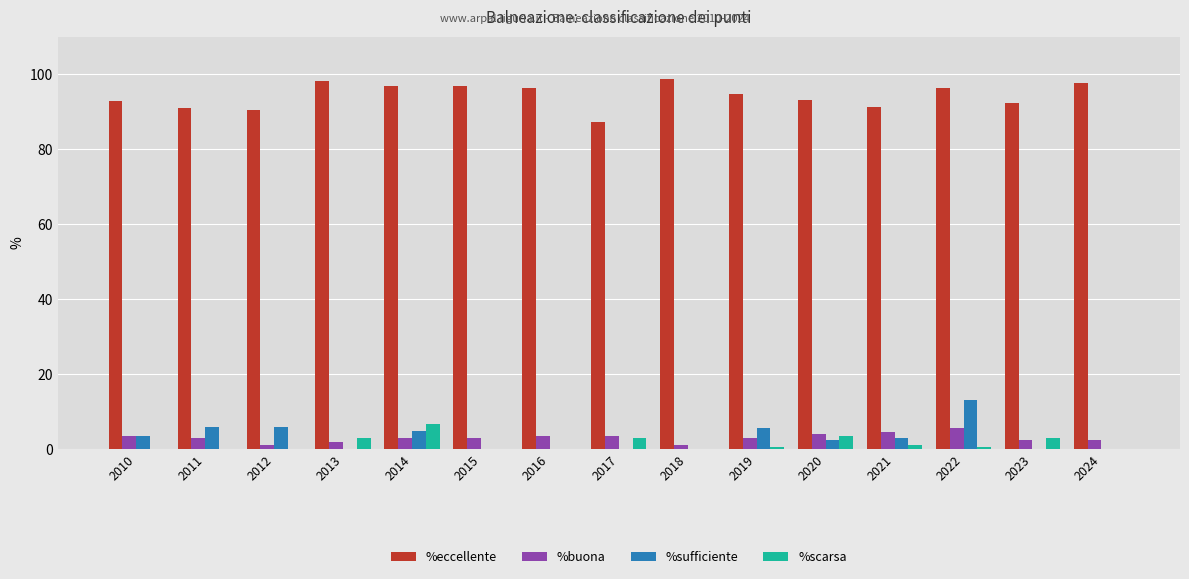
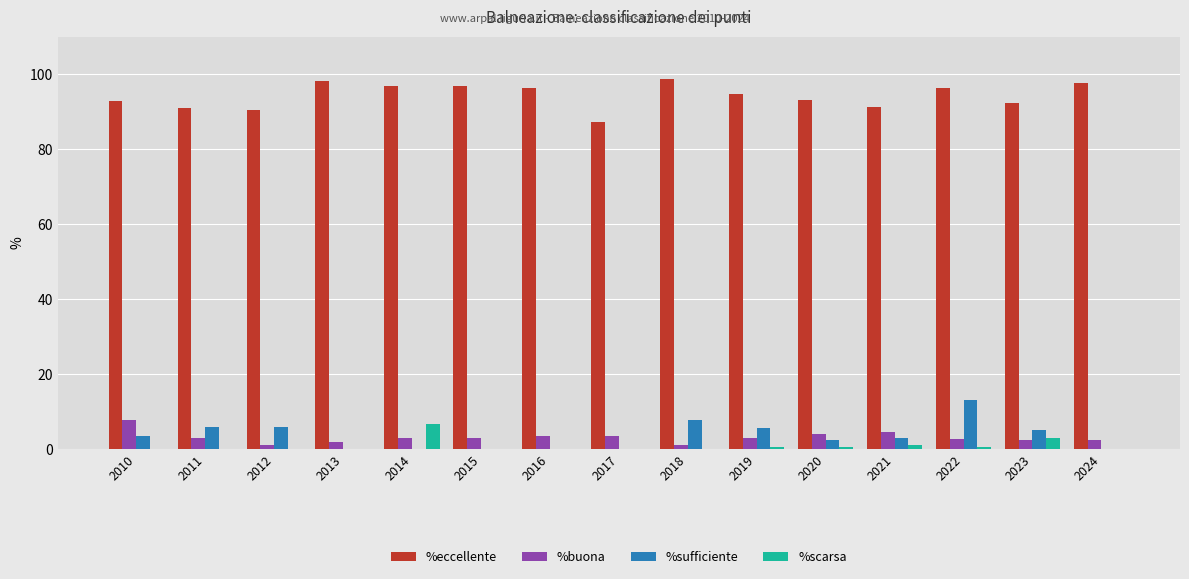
  {
    "%eccellente": {
      "2010": 93,
      "2011": 91,
      "2012": 90,
      "2013": 98,
      "2014": 97,
      "2015": 97,
      "2016": 96,
      "2017": 87,
      "2018": 99,
      "2019": 95,
      "2020": 93,
      "2021": 91,
      "2022": 96,
      "2023": 92,
      "2024": 98
    },
    "%buona": {
-     "2010": 4,
+     "2010": 8,
      "2011": 3,
      "2012": 1,
      "2013": 2,
      "2014": 3,
      "2015": 3,
      "2016": 4,
      "2017": 4,
      "2018": 1,
      "2019": 3,
      "2020": 4,
      "2021": 5,
-     "2022": 6,
+     "2022": 3,
      "2023": 2,
      "2024": 2
    },
    "%sufficiente": {
      "2010": 4,
      "2011": 6,
      "2012": 6,
      "2013": 0,
-     "2014": 5,
+     "2014": 0,
      "2015": 0,
      "2016": 0,
      "2017": 0,
-     "2018": 0,
+     "2018": 8,
      "2019": 6,
      "2020": 2,
      "2021": 3,
      "2022": 13,
-     "2023": 0,
+     "2023": 5,
      "2024": 0
    },
    "%scarsa": {
      "2010": 0,
      "2011": 0,
      "2012": 0,
-     "2013": 3,
+     "2013": 0,
      "2014": 7,
      "2015": 0,
      "2016": 0,
-     "2017": 3,
+     "2017": 0,
      "2018": 0,
-     "2020": 4,
+     "2020": 1,
      "2021": 1,
      "2023": 3,
      "2024": 0
    }
  }
